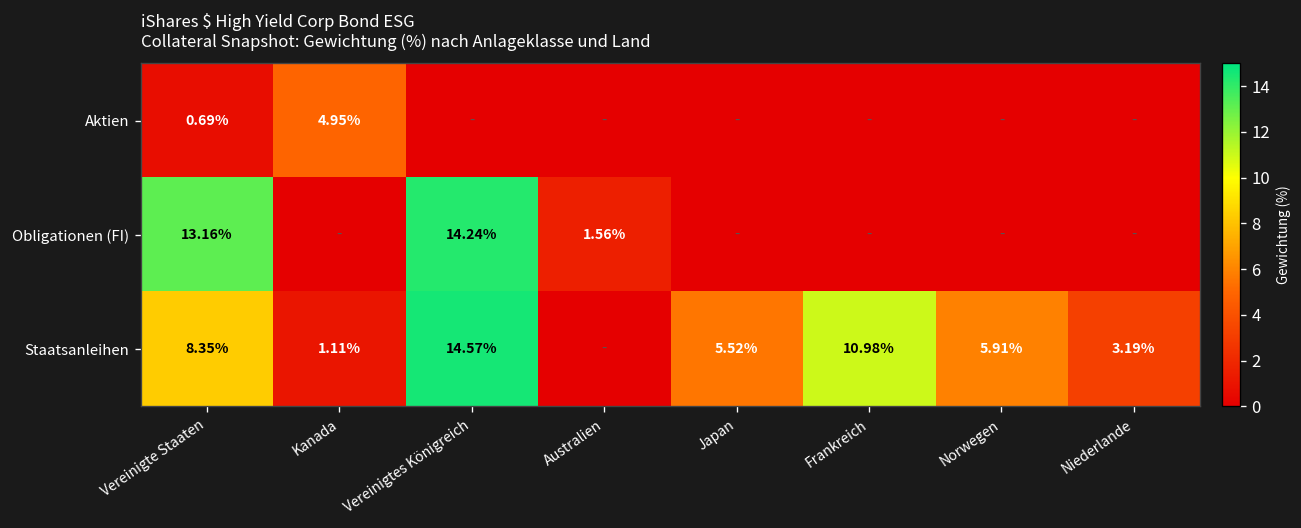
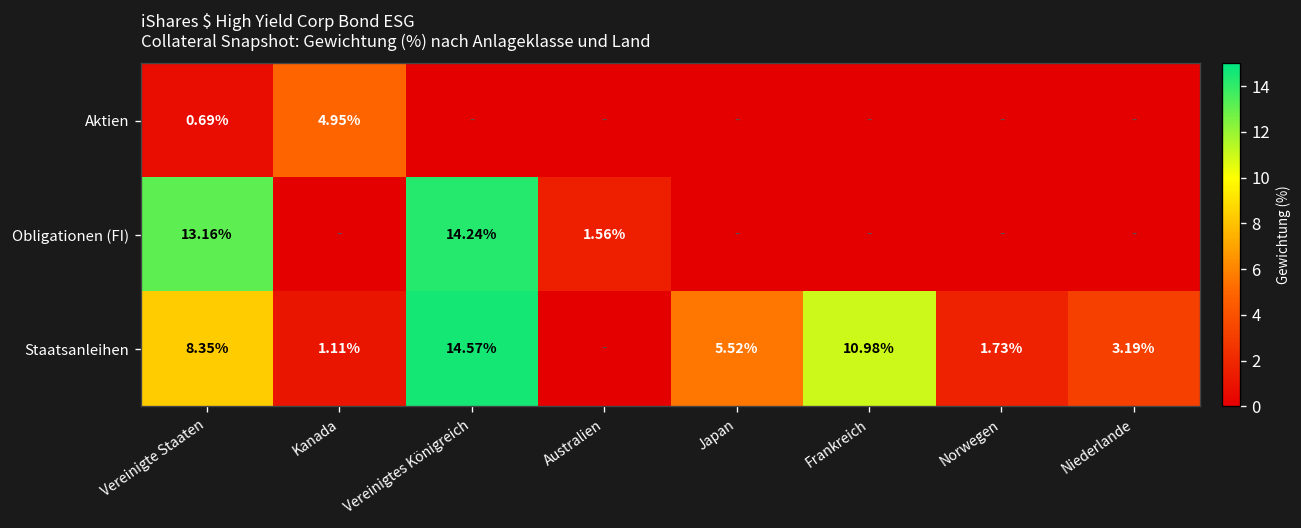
  {
    "Aktien": {
      "Vereinigte Staaten": "0.69%",
      "Kanada": "4.95%"
    },
    "Obligationen (FI)": {
      "Vereinigte Staaten": "13.16%",
      "Vereinigtes Königreich": "14.24%",
      "Australien": "1.56%"
    },
    "Staatsanleihen": {
      "Vereinigte Staaten": "8.35%",
      "Kanada": "1.11%",
      "Vereinigtes Königreich": "14.57%",
      "Japan": "5.52%",
      "Frankreich": "10.98%",
-     "Norwegen": "5.91%",
+     "Norwegen": "1.73%",
      "Niederlande": "3.19%"
    }
  }
